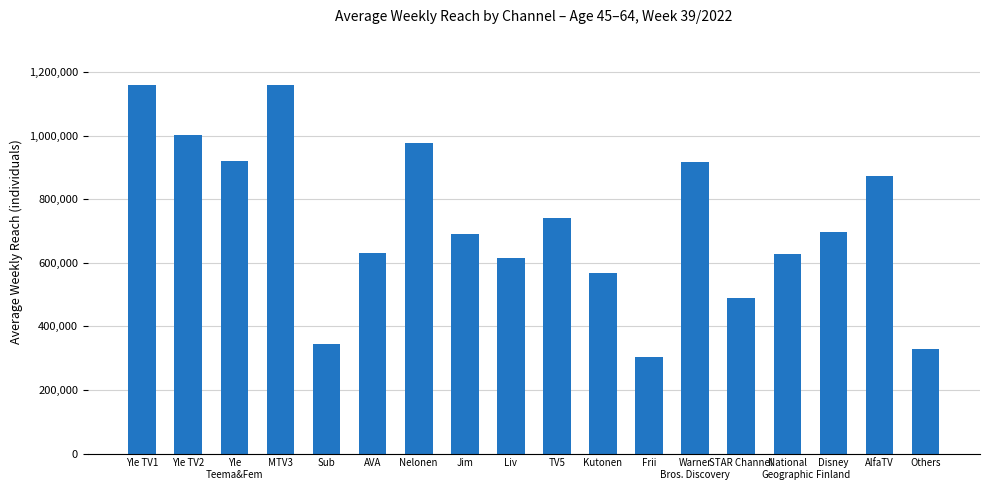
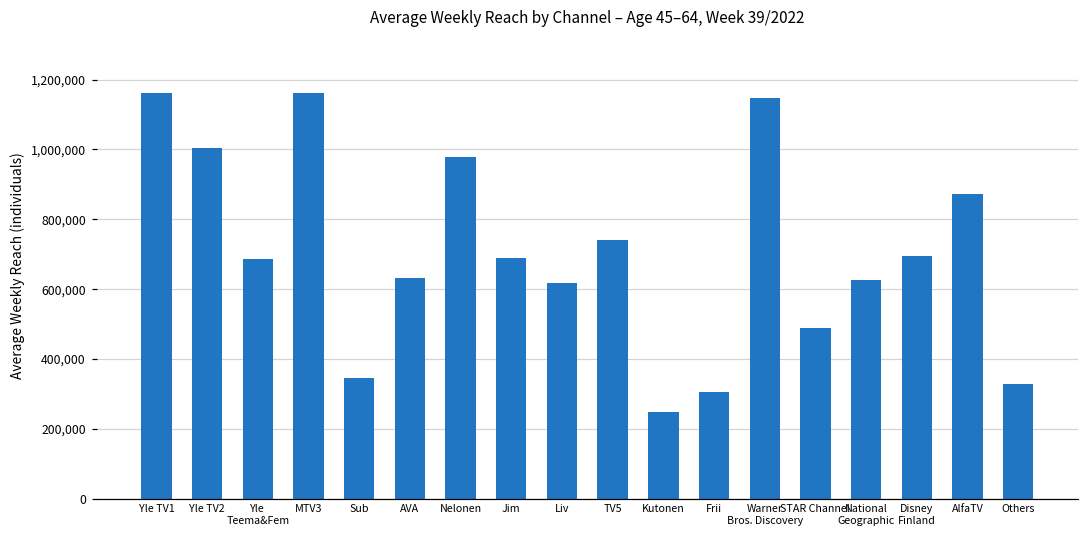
  {
    "Yle TV1": "1,160,000",
    "Yle TV2": "1,000,000",
-   "Yle Teema&Fem": "920,000",
+   "Yle Teema&Fem": "690,000",
    "MTV3": "1,160,000",
    "Sub": "350,000",
    "AVA": "630,000",
    "Nelonen": "980,000",
    "Jim": "690,000",
    "Liv": "620,000",
    "TV5": "740,000",
-   "Kutonen": "570,000",
+   "Kutonen": "250,000",
    "Frii": "300,000",
-   "Warner Bros. Discovery": "920,000",
+   "Warner Bros. Discovery": "1,150,000",
    "National Geographic": "630,000",
    "Disney Finland": "700,000",
    "AlfaTV": "870,000",
    "Others": "330,000"
  }
